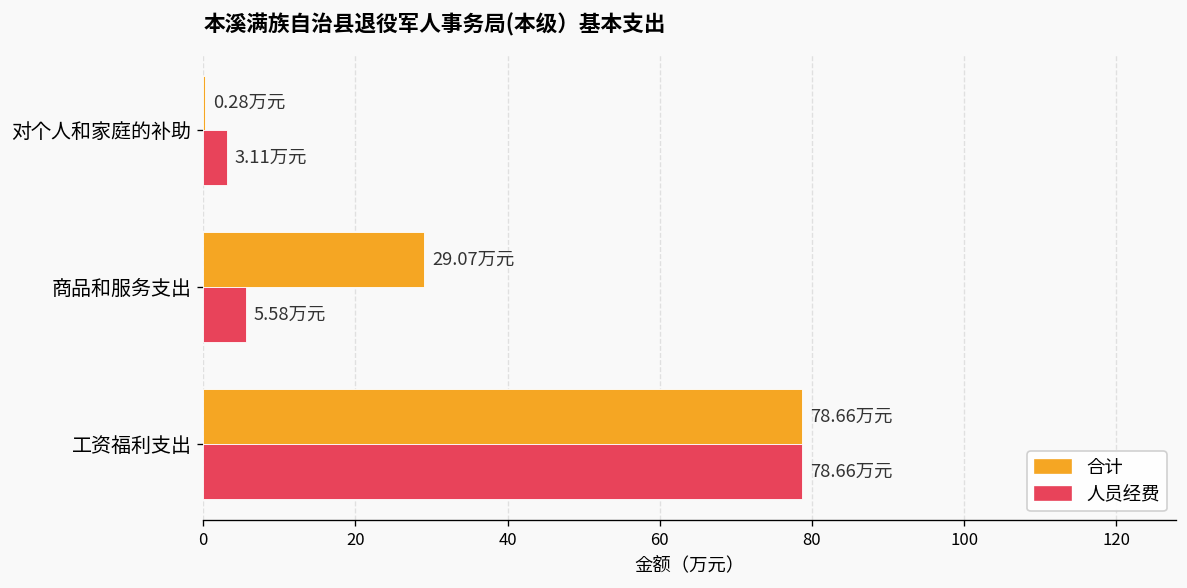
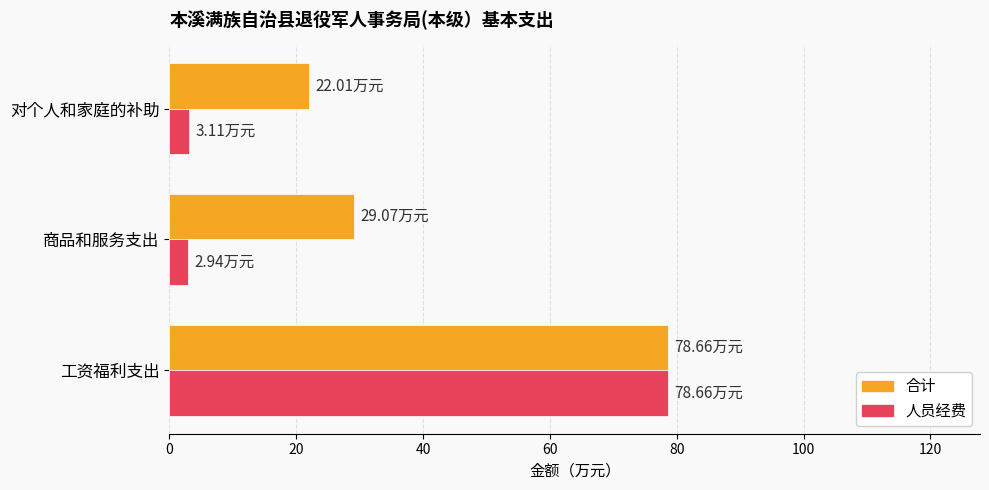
  {
    "合计": {
-     "对个人和家庭的补助": 0.28,
+     "对个人和家庭的补助": 22.01,
      "商品和服务支出": 29.07,
      "工资福利支出": 78.66
    },
    "人员经费": {
      "对个人和家庭的补助": 3.11,
-     "商品和服务支出": 5.58,
+     "商品和服务支出": 2.94,
      "工资福利支出": 78.66
    }
  }
